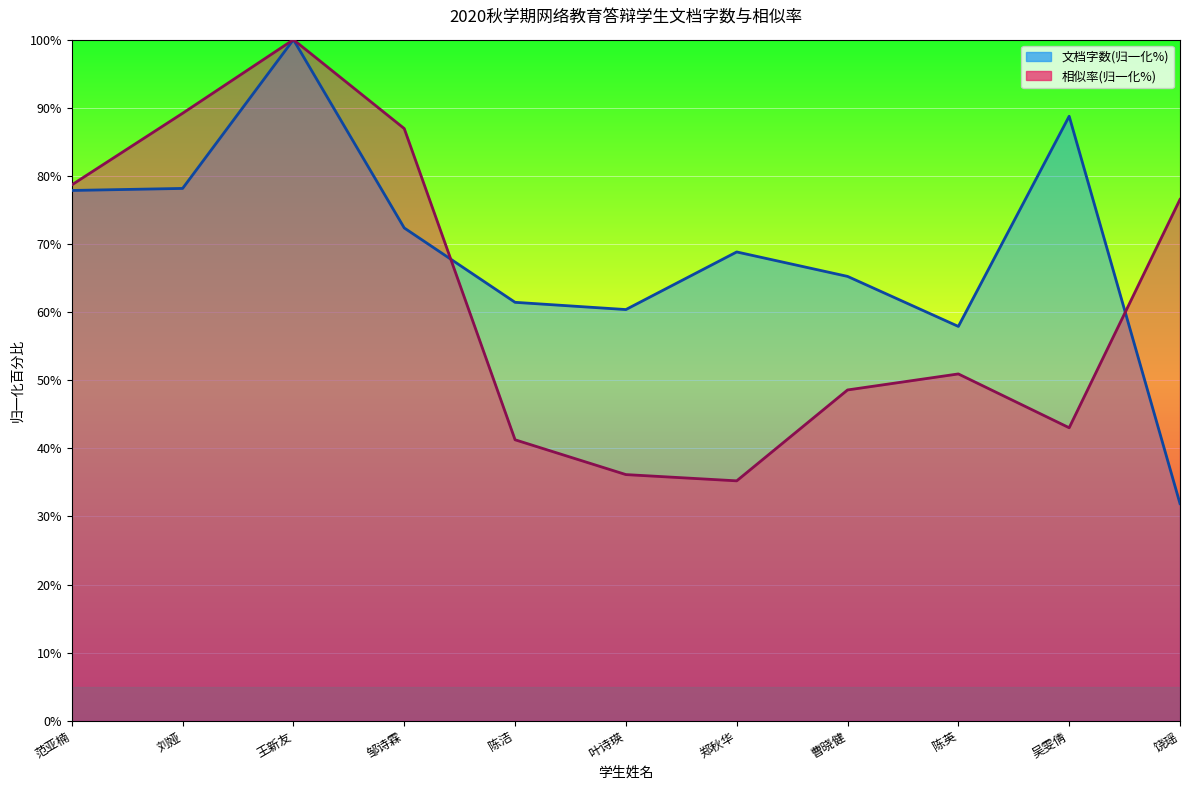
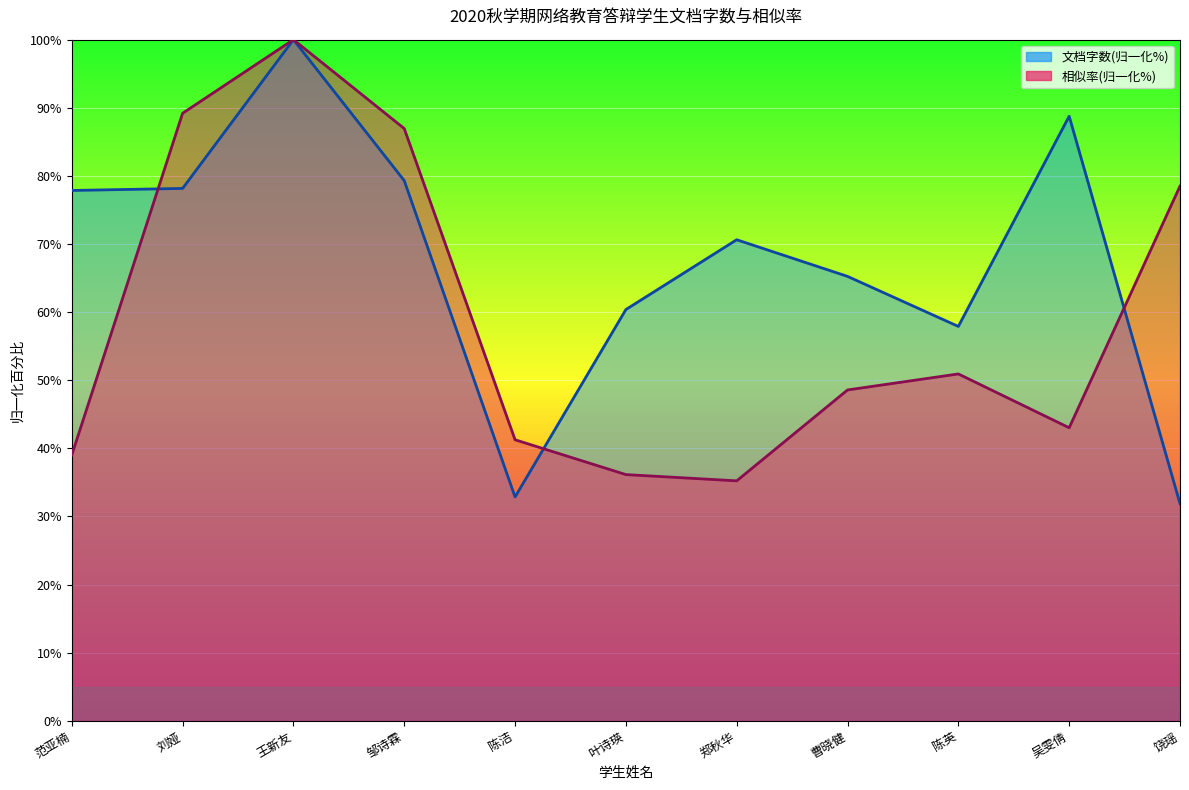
  {
    "文档字数(归一化%)": {
      "范亚楠": "78%",
      "刘娅": "78%",
-     "邹诗霖": "72%",
-     "陈洁": "61%",
+     "邹诗霖": "79%",
+     "陈洁": "33%",
      "叶诗瑛": "60%",
-     "郑秋华": "69%",
+     "郑秋华": "71%",
      "曹晓健": "65%",
      "陈英": "58%",
      "吴雯倩": "89%",
      "饶瑶": "32%"
    },
    "相似率(归一化%)": {
-     "范亚楠": "79%",
+     "范亚楠": "39%",
      "刘娅": "89%",
      "邹诗霖": "87%",
      "陈洁": "41%",
      "叶诗瑛": "36%",
      "郑秋华": "35%",
      "曹晓健": "49%",
      "陈英": "51%",
      "吴雯倩": "43%",
-     "饶瑶": "77%"
+     "饶瑶": "78%"
    }
  }
